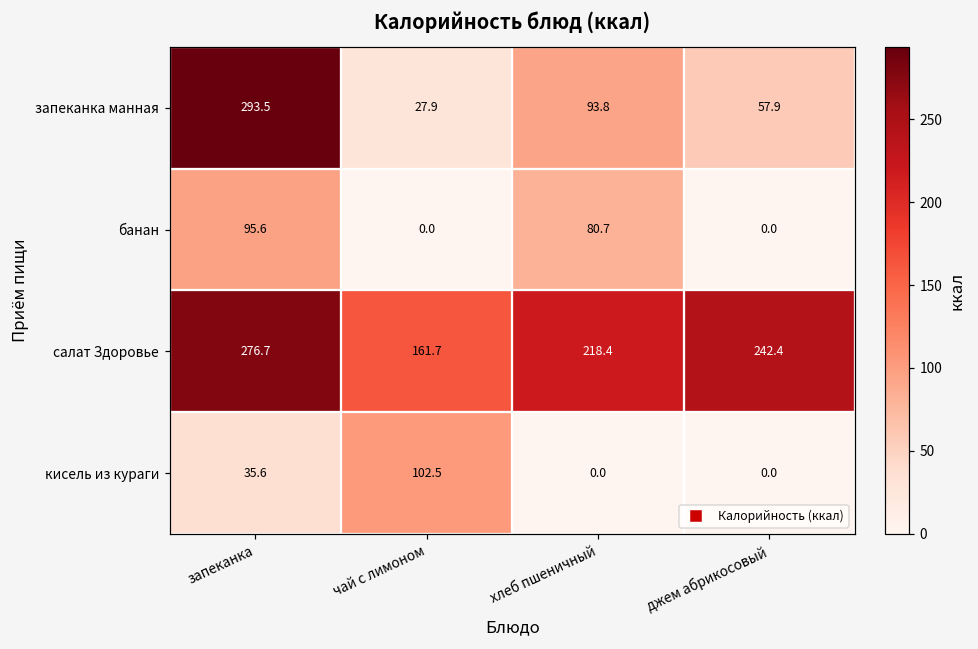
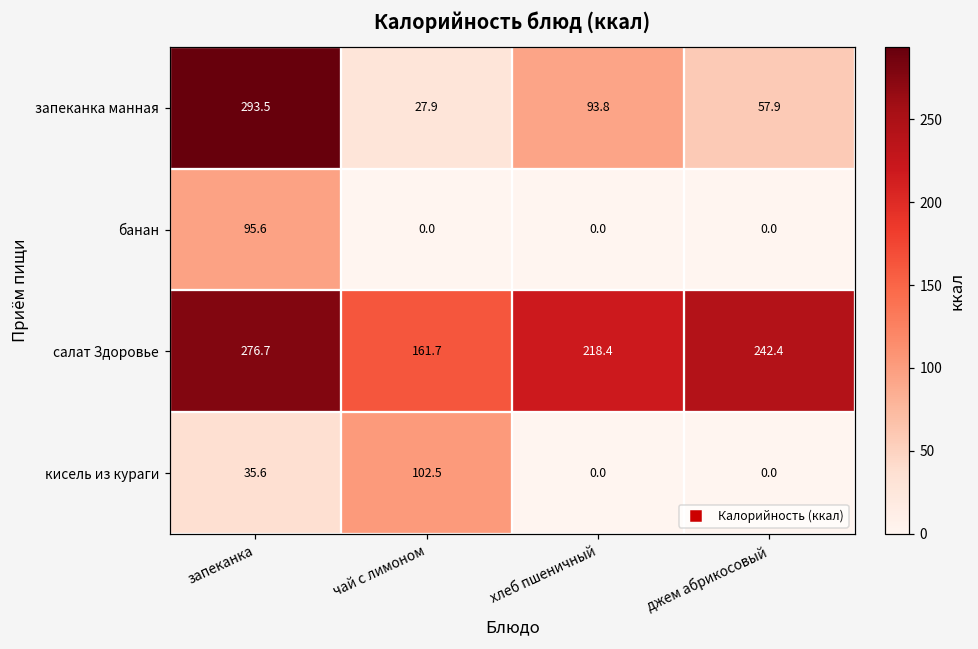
  {
    "запеканка манная": {
      "запеканка": 293.5,
      "чай с лимоном": 27.9,
      "хлеб пшеничный": 93.8,
      "джем абрикосовый": 57.9
    },
    "банан": {
      "запеканка": 95.6,
      "чай с лимоном": 0.0,
-     "хлеб пшеничный": 80.7,
+     "хлеб пшеничный": 0.0,
      "джем абрикосовый": 0.0
    },
    "салат Здоровье": {
      "запеканка": 276.7,
      "чай с лимоном": 161.7,
      "хлеб пшеничный": 218.4,
      "джем абрикосовый": 242.4
    },
    "кисель из кураги": {
      "запеканка": 35.6,
      "чай с лимоном": 102.5,
      "хлеб пшеничный": 0.0,
      "джем абрикосовый": 0.0
    }
  }
